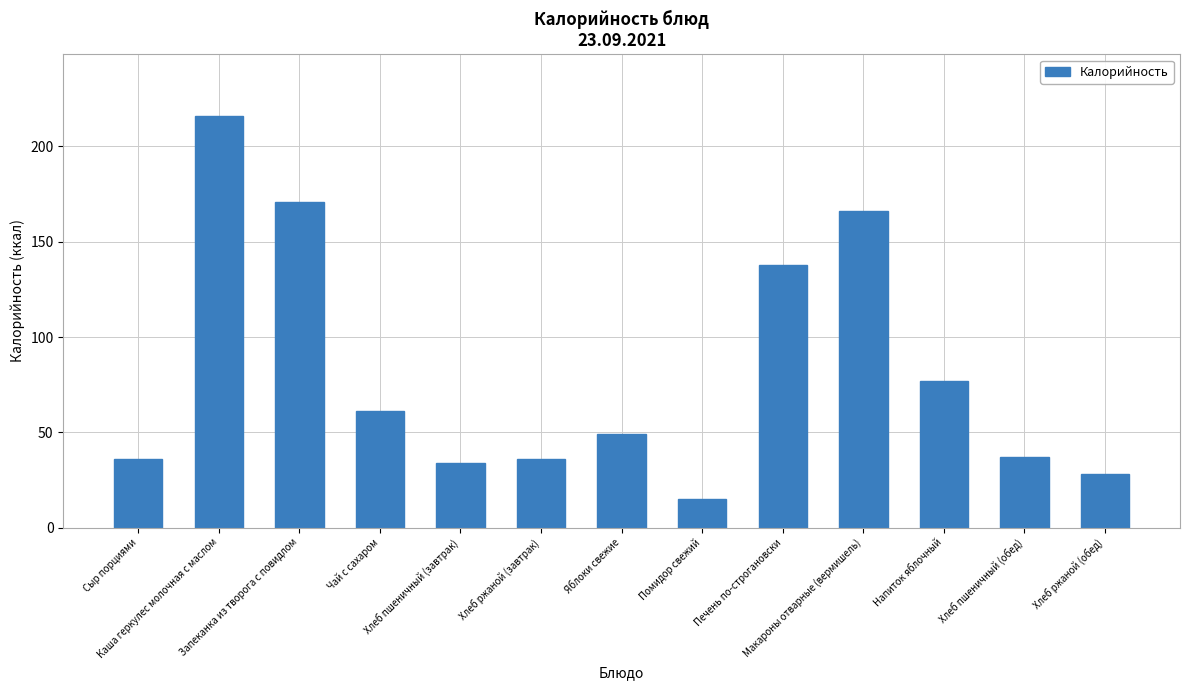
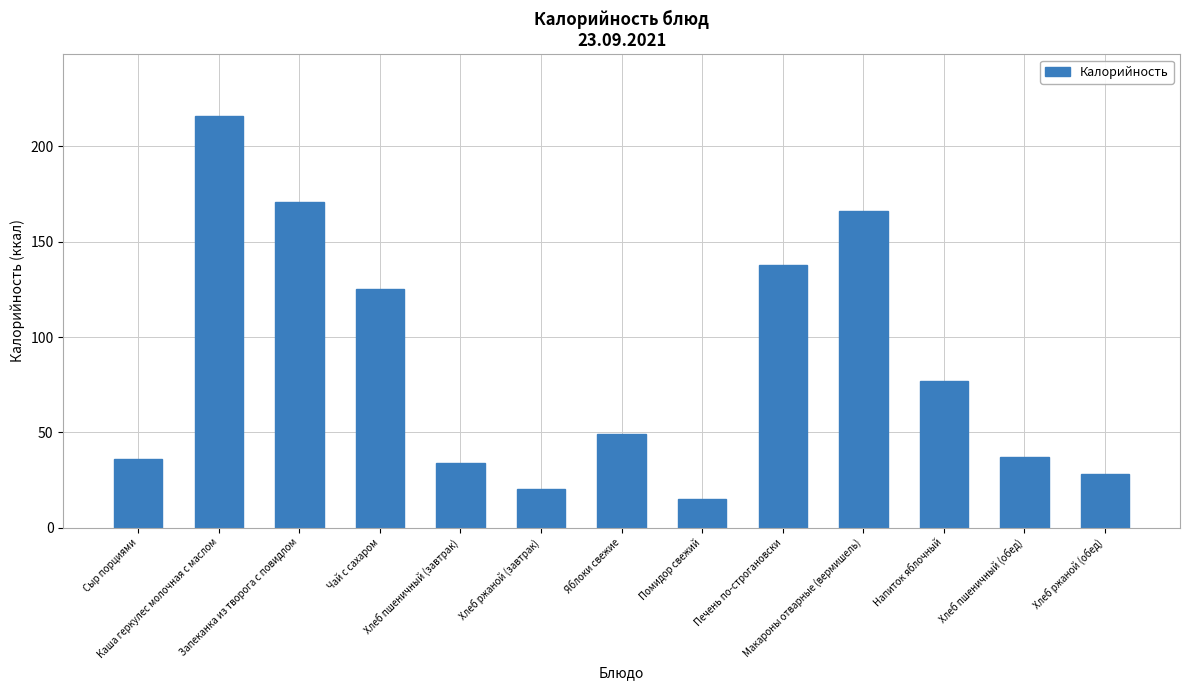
  {
    "Сыр порциями": 36,
    "Каша геркулес молочная с маслом": 216,
    "Запеканка из творога с повидлом": 171,
-   "Чай с сахаром": 61,
+   "Чай с сахаром": 125,
    "Хлеб пшеничный (завтрак)": 34,
-   "Хлеб ржаной (завтрак)": 36,
+   "Хлеб ржаной (завтрак)": 20,
    "Яблоки свежие": 49,
    "Помидор свежий": 15,
    "Печень по-строгановски": 138,
    "Макароны отварные (вермишель)": 166,
    "Напиток яблочный": 77,
    "Хлеб пшеничный (обед)": 37,
    "Хлеб ржаной (обед)": 28
  }
